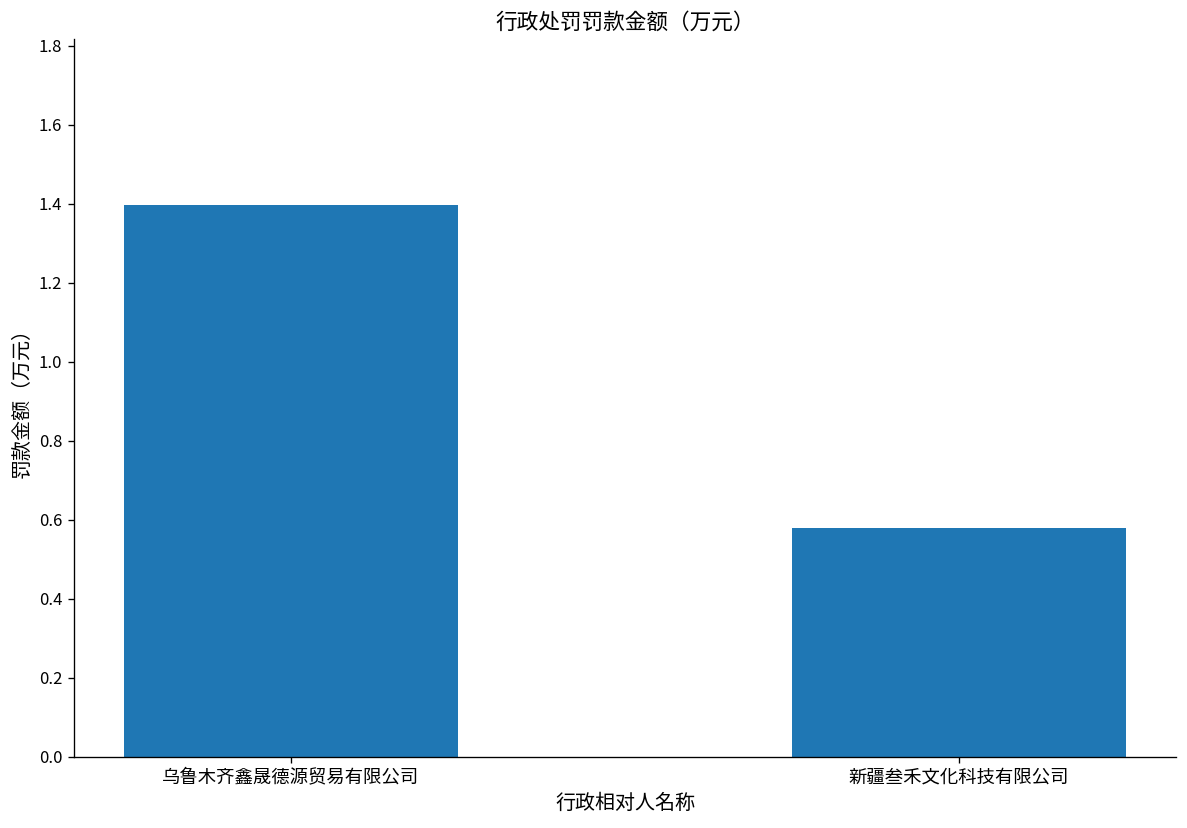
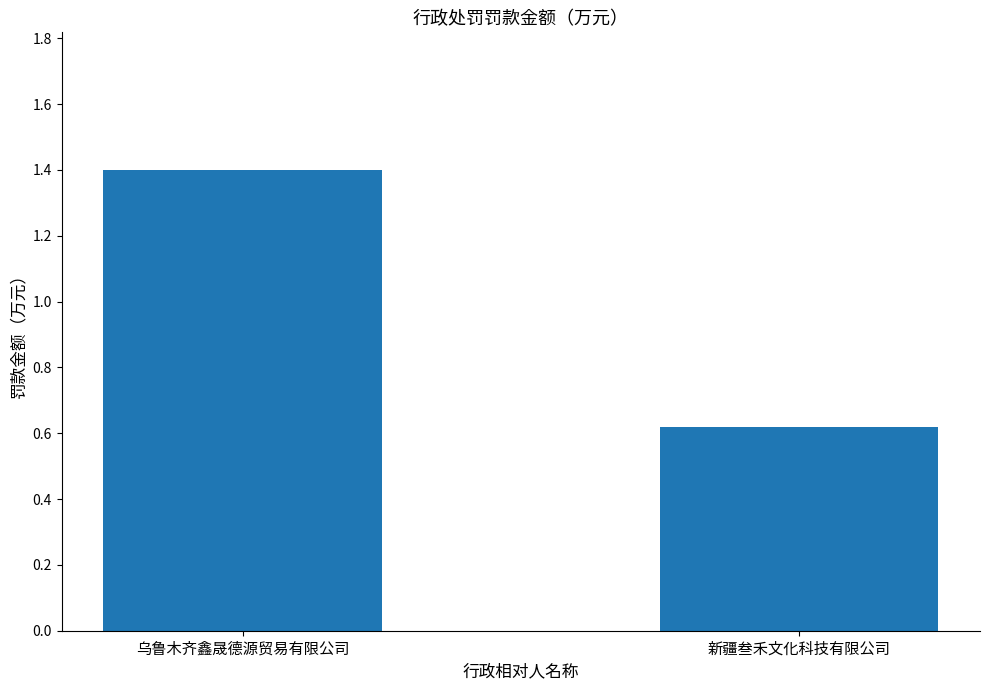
  {
    "乌鲁木齐鑫晟德源贸易有限公司": 1.40,
-   "新疆叁禾文化科技有限公司": 0.58
+   "新疆叁禾文化科技有限公司": 0.62
  }
